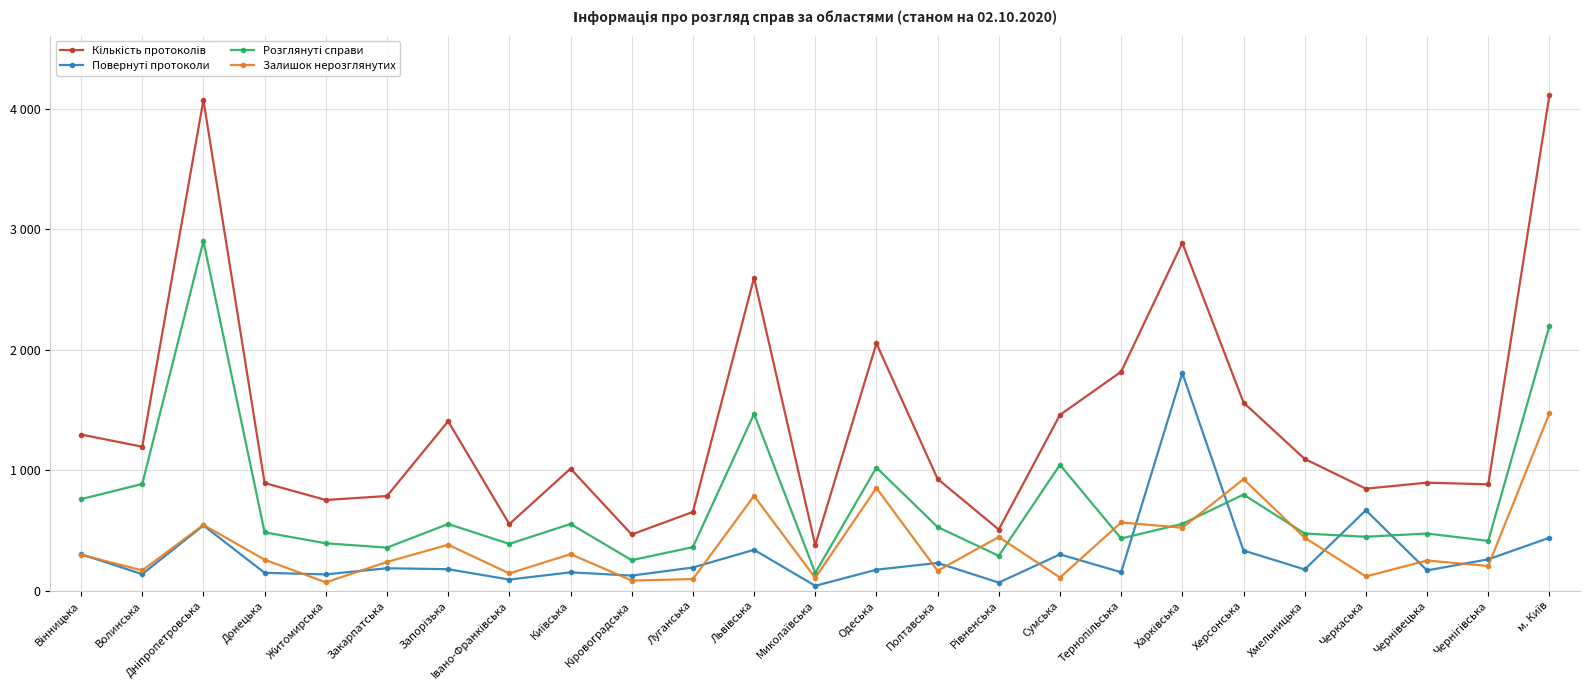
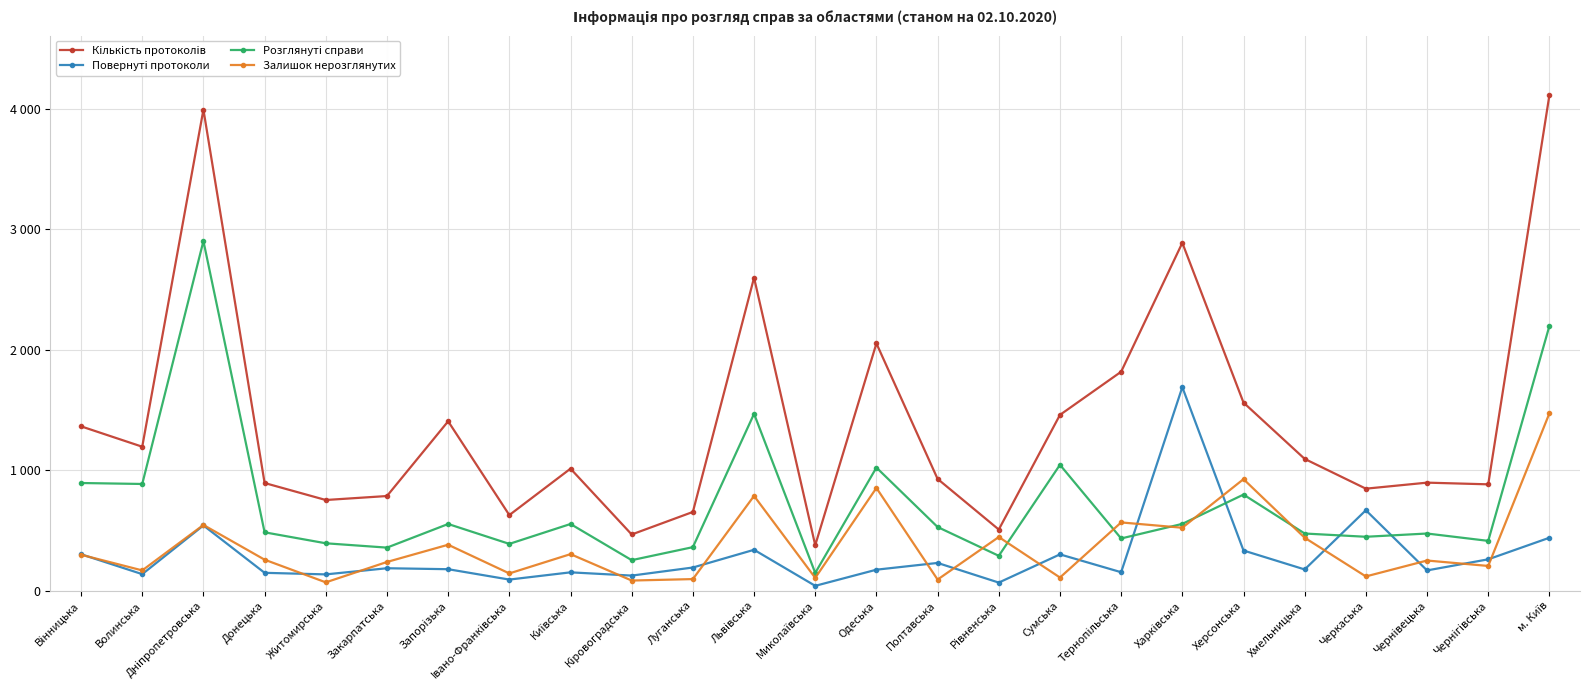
  {
    "Кількість протоколів": {
-     "Вінницька": 1300,
+     "Вінницька": 1370,
      "Волинська": 1200,
-     "Дніпропетровська": 4070,
+     "Дніпропетровська": 3990,
      "Донецька": 900,
      "Житомирська": 750,
      "Закарпатська": 790,
      "Запорізька": 1410,
-     "Івано-Франківська": 550,
+     "Івано-Франківська": 630,
      "Київська": 1010,
      "Кіровоградська": 470,
      "Луганська": 660,
      "Львівська": 2600,
      "Миколаївська": 380,
      "Одеська": 2050,
      "Полтавська": 930,
      "Рівненська": 510,
      "Сумська": 1460,
      "Тернопільська": 1820,
      "Харківська": 2890,
      "Херсонська": 1560,
      "Хмельницька": 1100,
      "Черкаська": 850,
      "Чернівецька": 900,
      "Чернігівська": 880,
      "м. Київ": 4110
    },
    "Повернуті протоколи": {
      "Волинська": 140,
      "Донецька": 150,
      "Житомирська": 140,
      "Закарпатська": 190,
      "Запорізька": 180,
      "Івано-Франківська": 90,
      "Київська": 150,
      "Кіровоградська": 130,
      "Луганська": 190,
      "Львівська": 340,
      "Миколаївська": 40,
      "Одеська": 180,
      "Полтавська": 230,
      "Рівненська": 70,
      "Сумська": 300,
      "Тернопільська": 160,
-     "Харківська": 1810,
+     "Харківська": 1690,
      "Херсонська": 340,
      "Хмельницька": 180,
      "Черкаська": 670,
      "Чернівецька": 170,
      "Чернігівська": 260,
      "м. Київ": 440
    },
    "Розглянуті справи": {
-     "Вінницька": 760,
+     "Вінницька": 900,
      "Волинська": 890,
      "Дніпропетровська": 2900,
      "Донецька": 490,
      "Житомирська": 400,
      "Закарпатська": 360,
      "Запорізька": 560,
      "Івано-Франківська": 390,
      "Київська": 560,
      "Кіровоградська": 260,
      "Луганська": 360,
      "Львівська": 1470,
      "Миколаївська": 150,
      "Одеська": 1020,
      "Полтавська": 530,
      "Рівненська": 290,
      "Сумська": 1050,
      "Тернопільська": 440,
      "Харківська": 560,
      "Херсонська": 800,
      "Хмельницька": 480,
      "Черкаська": 450,
      "Чернівецька": 480,
      "Чернігівська": 420,
      "м. Київ": 2200
    },
    "Залишок нерозглянутих": {
      "Волинська": 170,
      "Донецька": 260,
      "Житомирська": 70,
      "Закарпатська": 240,
      "Запорізька": 380,
      "Івано-Франківська": 150,
      "Київська": 310,
      "Кіровоградська": 90,
      "Луганська": 100,
      "Львівська": 790,
      "Миколаївська": 110,
      "Одеська": 850,
-     "Полтавська": 170,
+     "Полтавська": 90,
      "Рівненська": 450,
      "Сумська": 110,
      "Тернопільська": 570,
      "Харківська": 520,
      "Херсонська": 930,
      "Хмельницька": 440,
      "Черкаська": 120,
      "Чернівецька": 250,
      "Чернігівська": 210,
      "м. Київ": 1470
    }
  }
